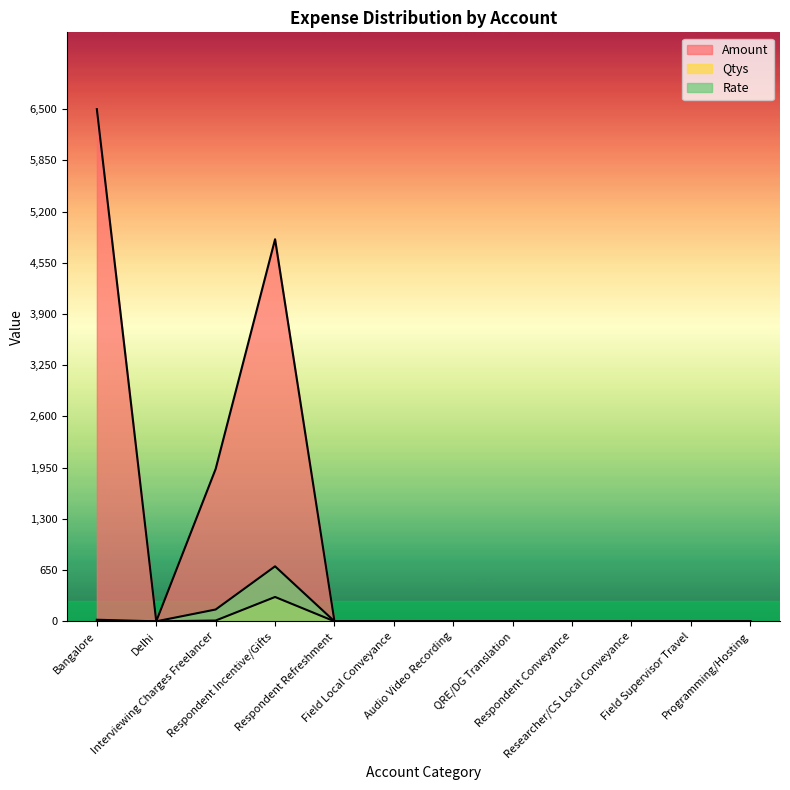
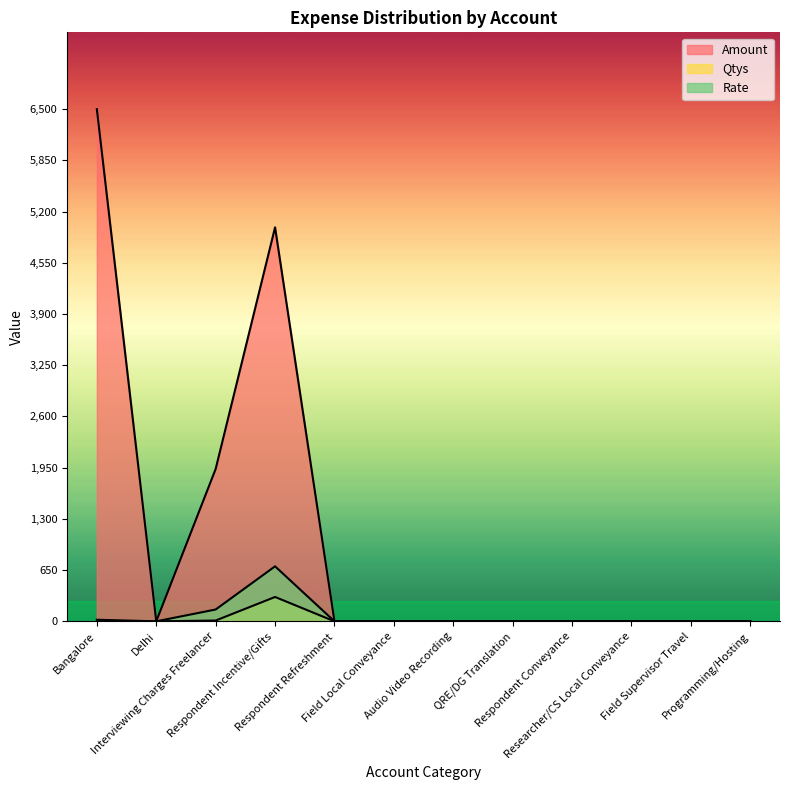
  {
    "Amount": {
      "Bangalore": "6,500",
      "Interviewing Charges Freelancer": "1,900",
-     "Respondent Incentive/Gifts": "4,800"
+     "Respondent Incentive/Gifts": "5,000"
    },
    "Qtys": {
      "Respondent Incentive/Gifts": "300"
    },
    "Rate": {
      "Respondent Incentive/Gifts": "700"
    }
  }
